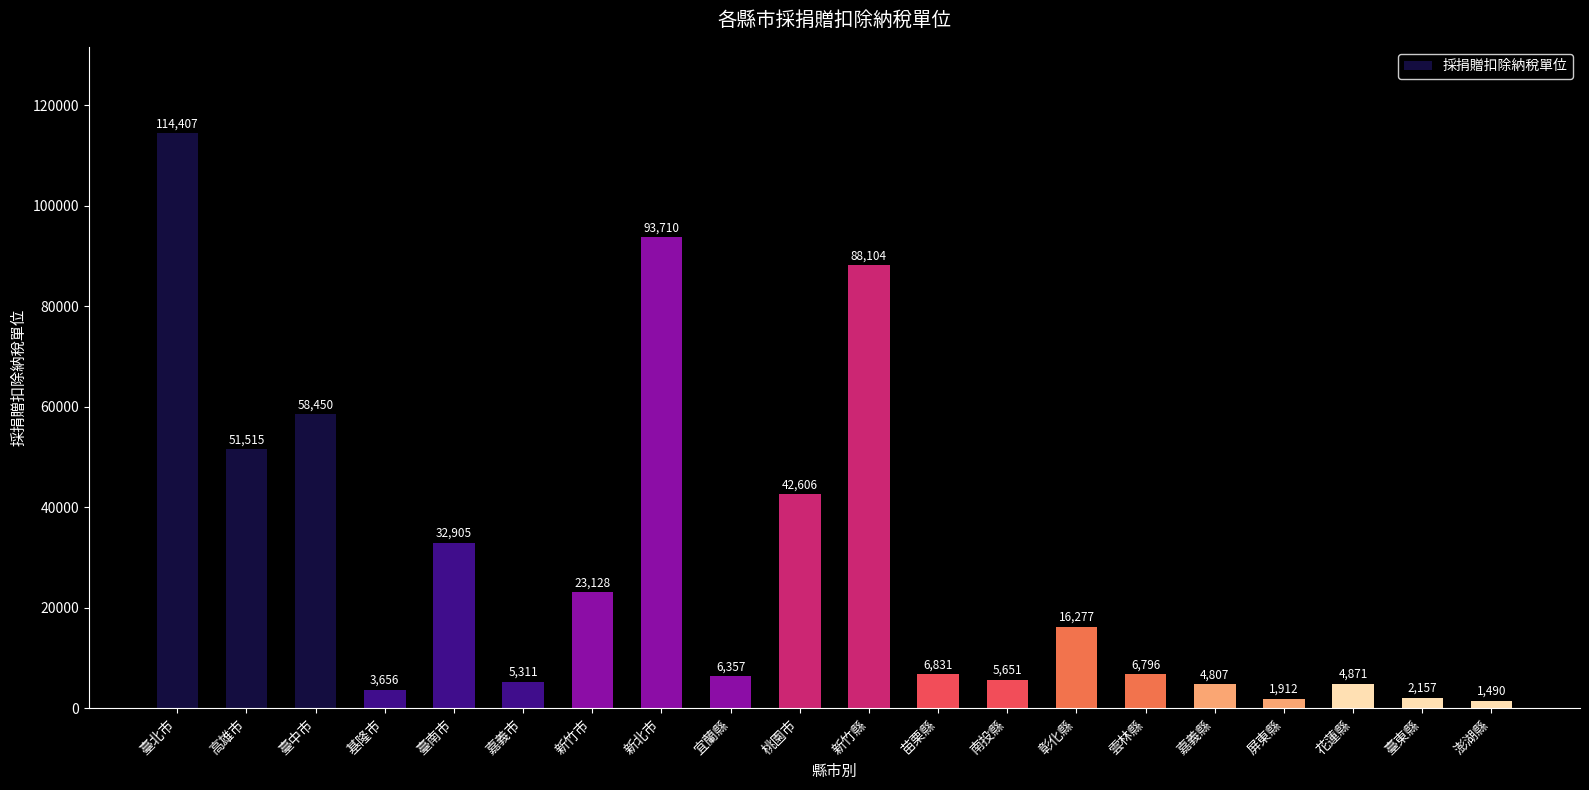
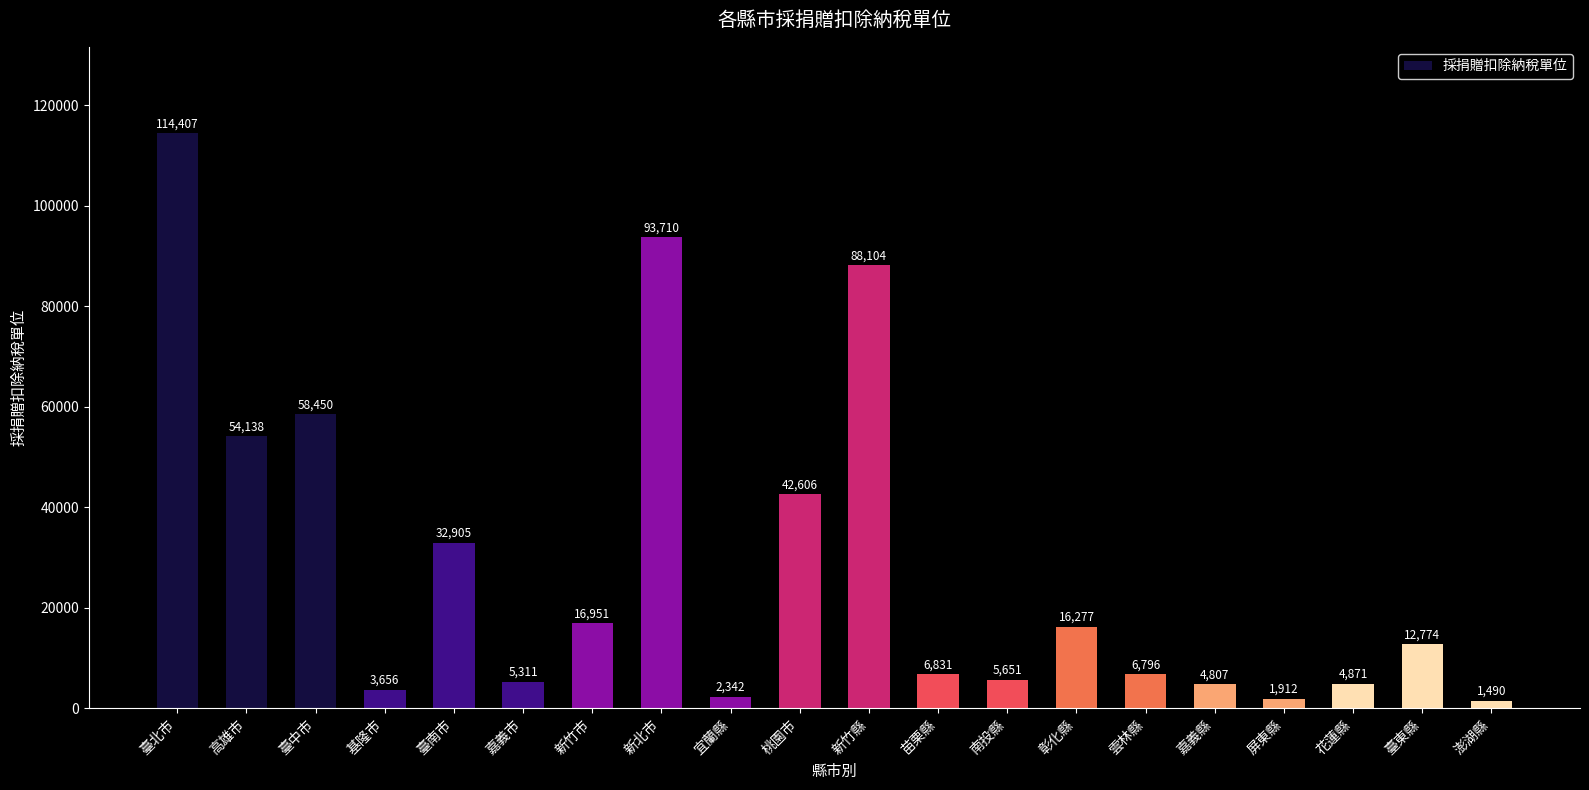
  {
    "臺北市": "114,407",
-   "高雄市": "51,515",
+   "高雄市": "54,138",
    "臺中市": "58,450",
    "基隆市": "3,656",
    "臺南市": "32,905",
    "嘉義市": "5,311",
-   "新竹市": "23,128",
+   "新竹市": "16,951",
    "新北市": "93,710",
-   "宜蘭縣": "6,357",
+   "宜蘭縣": "2,342",
    "桃園市": "42,606",
    "新竹縣": "88,104",
    "苗栗縣": "6,831",
    "南投縣": "5,651",
    "彰化縣": "16,277",
    "雲林縣": "6,796",
    "嘉義縣": "4,807",
    "屏東縣": "1,912",
    "花蓮縣": "4,871",
-   "臺東縣": "2,157",
+   "臺東縣": "12,774",
    "澎湖縣": "1,490"
  }
